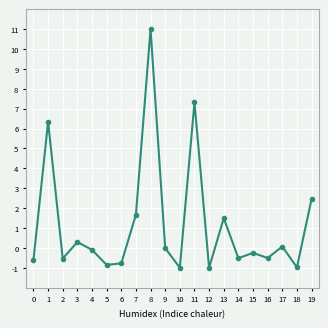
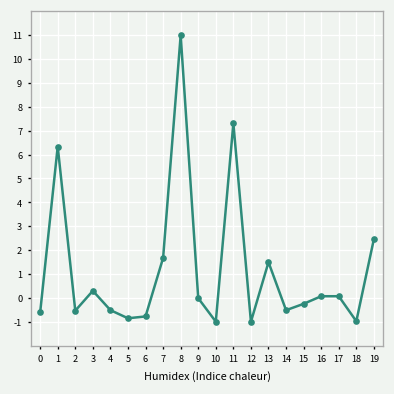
  {
    "0": -0.6,
    "1": 6.3,
    "2": -0.5,
    "3": 0.3,
-   "4": -0.1,
+   "4": -0.5,
    "5": -0.9,
    "6": -0.8,
    "7": 1.7,
    "8": 11.0,
    "9": 0.0,
    "10": -1.0,
    "11": 7.3,
    "12": -1.0,
    "13": 1.5,
    "14": -0.5,
    "15": -0.2,
-   "16": -0.5,
+   "16": 0.1,
    "17": 0.1,
    "18": -1.0,
    "19": 2.5
  }
